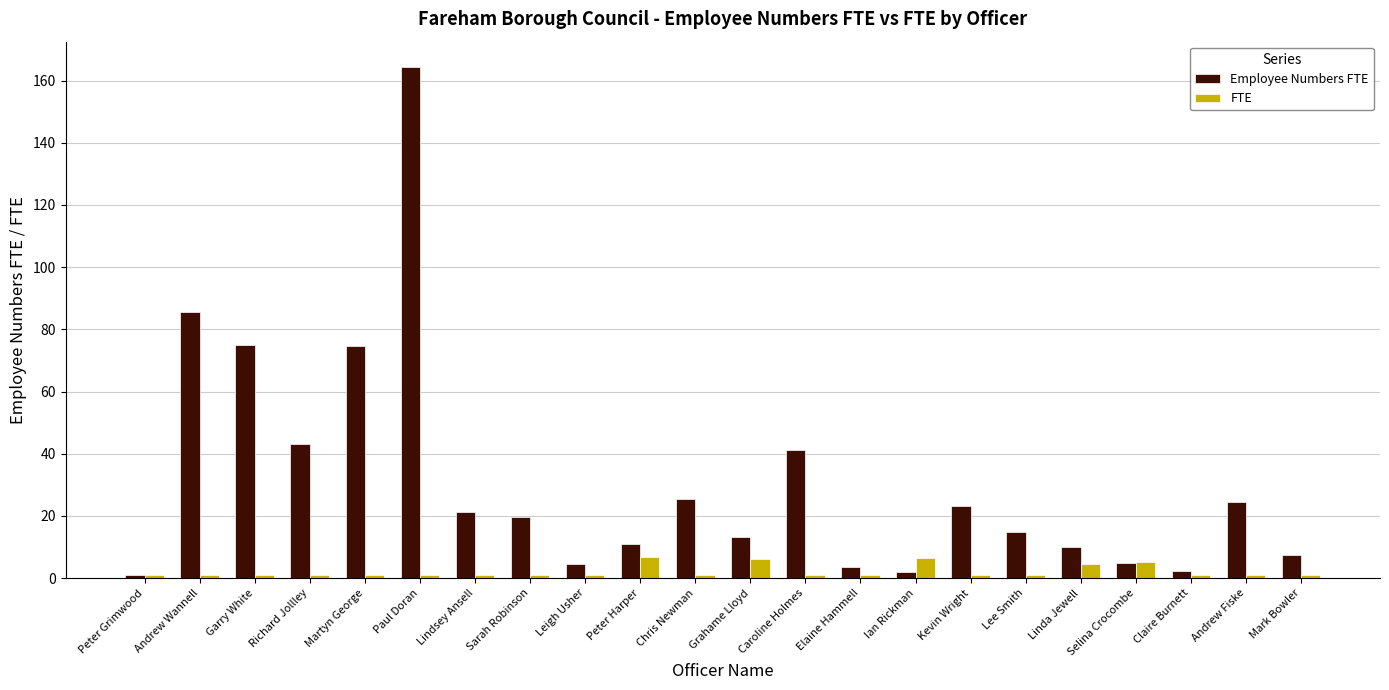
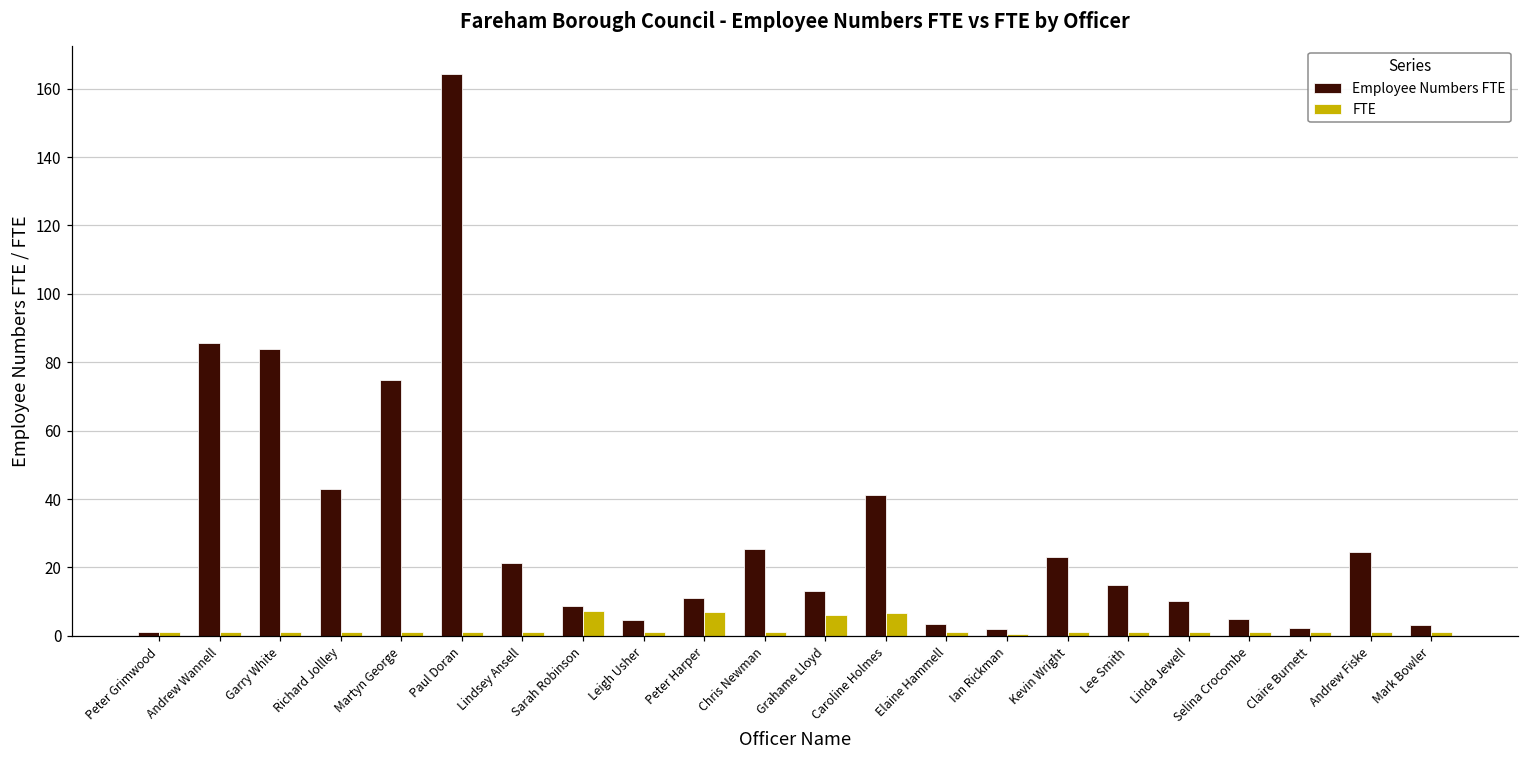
  {
    "Employee Numbers FTE": {
      "Peter Grimwood": 1,
      "Andrew Wannell": 86,
-     "Garry White": 75,
+     "Garry White": 84,
      "Richard Jollley": 43,
      "Martyn George": 75,
      "Paul Doran": 164,
      "Lindsey Ansell": 21,
-     "Sarah Robinson": 20,
+     "Sarah Robinson": 9,
      "Leigh Usher": 5,
      "Peter Harper": 11,
      "Chris Newman": 26,
      "Grahame Lloyd": 13,
      "Caroline Holmes": 41,
      "Elaine Hammell": 4,
      "Ian Rickman": 2,
      "Kevin Wright": 23,
      "Lee Smith": 15,
      "Linda Jewell": 10,
      "Selina Crocombe": 5,
      "Claire Burnett": 2,
      "Andrew Fiske": 24,
-     "Mark Bowler": 7
+     "Mark Bowler": 3
    },
    "FTE": {
      "Peter Grimwood": 1,
      "Andrew Wannell": 1,
      "Garry White": 1,
      "Richard Jollley": 1,
      "Martyn George": 1,
      "Paul Doran": 1,
      "Lindsey Ansell": 1,
-     "Sarah Robinson": 1,
+     "Sarah Robinson": 7,
      "Leigh Usher": 1,
      "Peter Harper": 7,
      "Chris Newman": 1,
      "Grahame Lloyd": 6,
-     "Caroline Holmes": 1,
+     "Caroline Holmes": 7,
      "Elaine Hammell": 1,
-     "Ian Rickman": 6,
+     "Ian Rickman": 1,
      "Kevin Wright": 1,
      "Lee Smith": 1,
-     "Linda Jewell": 4,
-     "Selina Crocombe": 5,
+     "Linda Jewell": 1,
+     "Selina Crocombe": 1,
      "Claire Burnett": 1,
      "Andrew Fiske": 1,
      "Mark Bowler": 1
    }
  }
